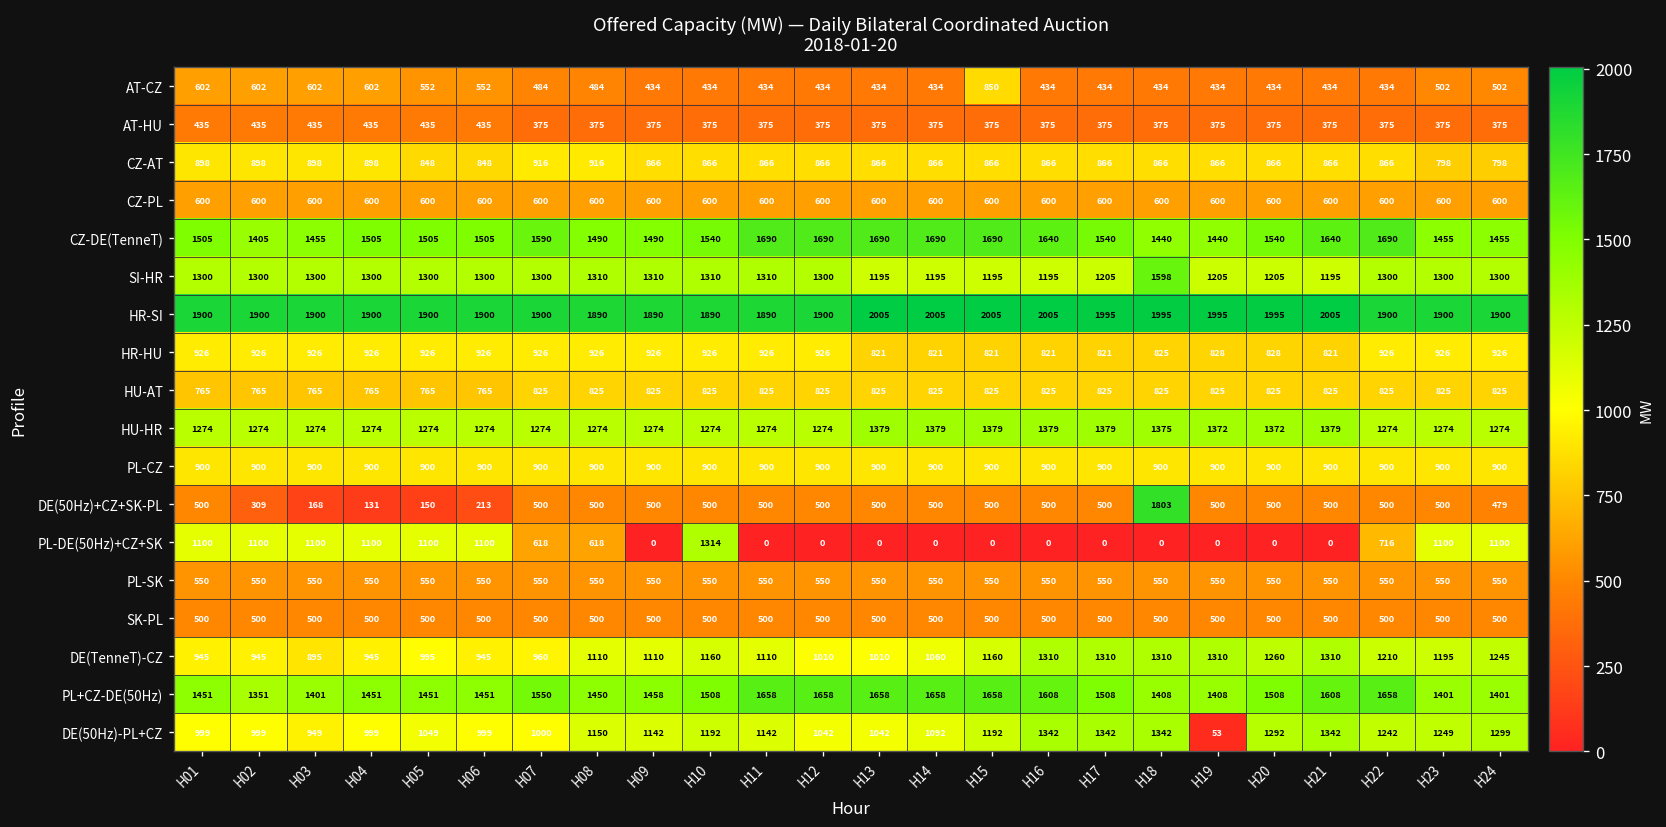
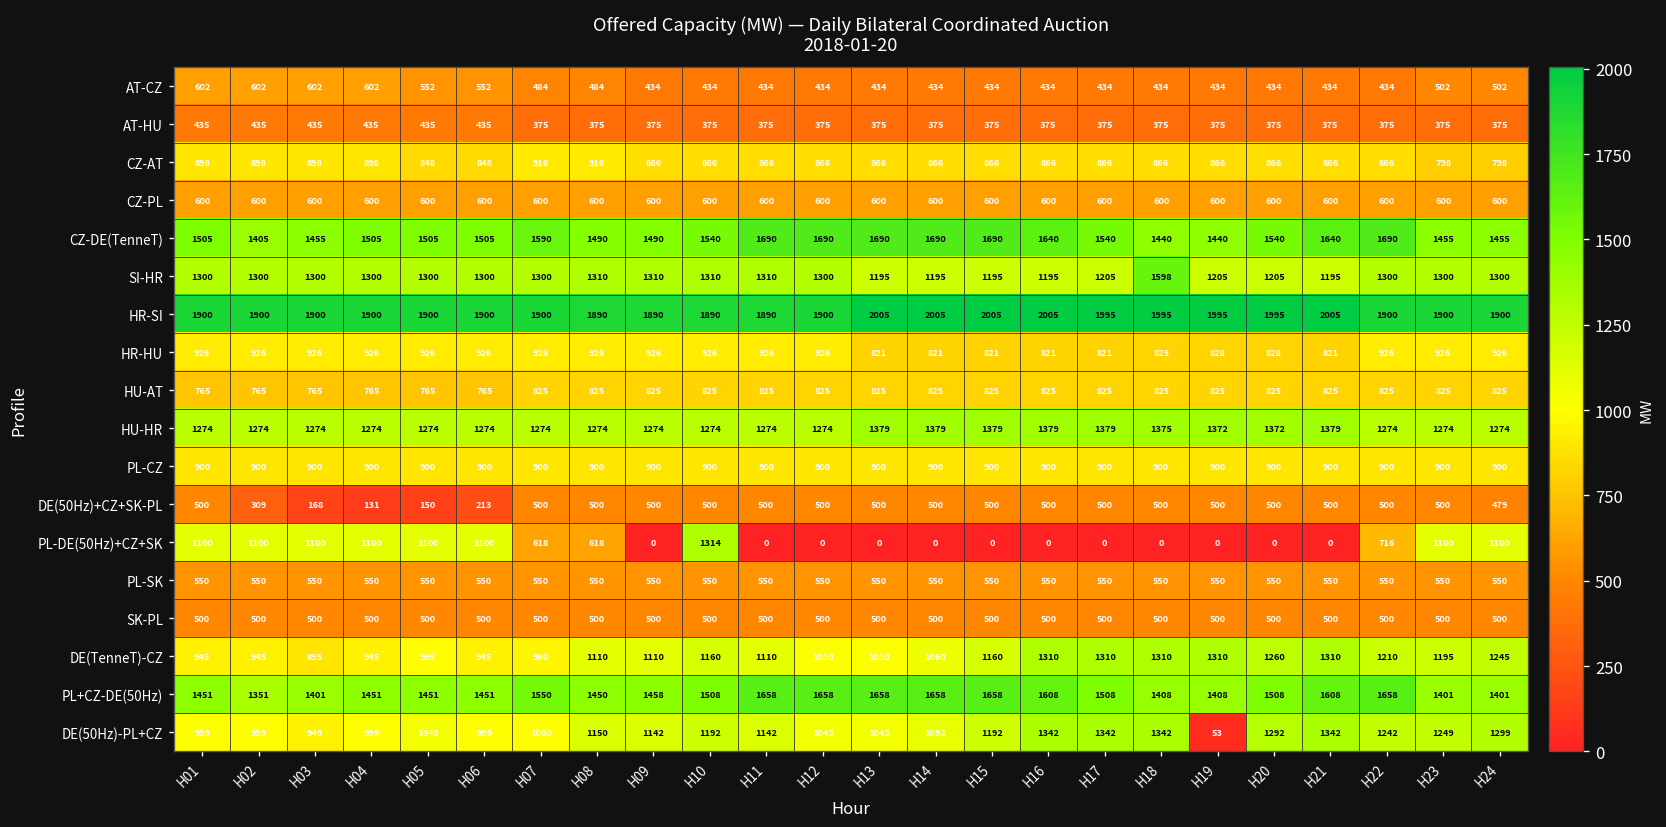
  {
    "AT-CZ": {
      "H01": 602,
      "H02": 602,
      "H03": 602,
      "H04": 602,
      "H05": 552,
      "H06": 552,
      "H07": 484,
      "H08": 484,
      "H09": 434,
      "H10": 434,
      "H11": 434,
      "H12": 434,
      "H13": 434,
      "H14": 434,
-     "H15": 850,
+     "H15": 434,
      "H16": 434,
      "H17": 434,
      "H18": 434,
      "H19": 434,
      "H20": 434,
      "H21": 434,
      "H22": 434,
      "H23": 502,
      "H24": 502
    },
    "DE(50Hz)+CZ+SK-PL": {
      "H01": 500,
      "H02": 309,
      "H03": 168,
      "H04": 131,
      "H05": 150,
      "H06": 213,
      "H07": 500,
      "H08": 500,
      "H09": 500,
      "H10": 500,
      "H11": 500,
      "H12": 500,
      "H13": 500,
      "H14": 500,
      "H15": 500,
      "H16": 500,
      "H17": 500,
-     "H18": 1803,
+     "H18": 500,
      "H19": 500,
      "H20": 500,
      "H21": 500,
      "H22": 500,
      "H23": 500,
      "H24": 479
    }
  }
